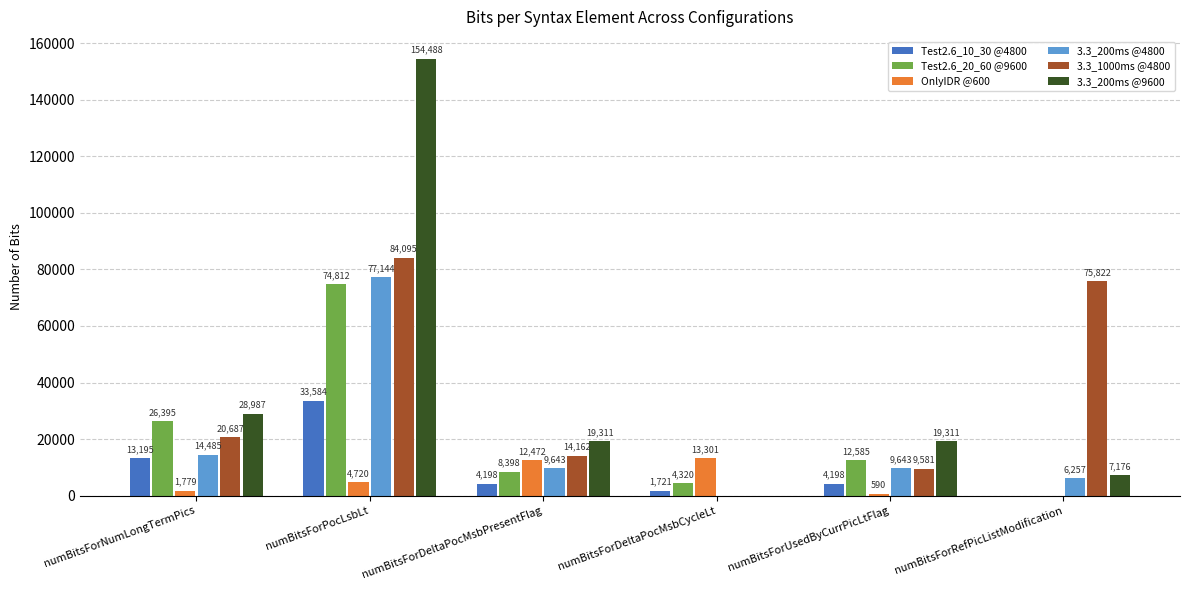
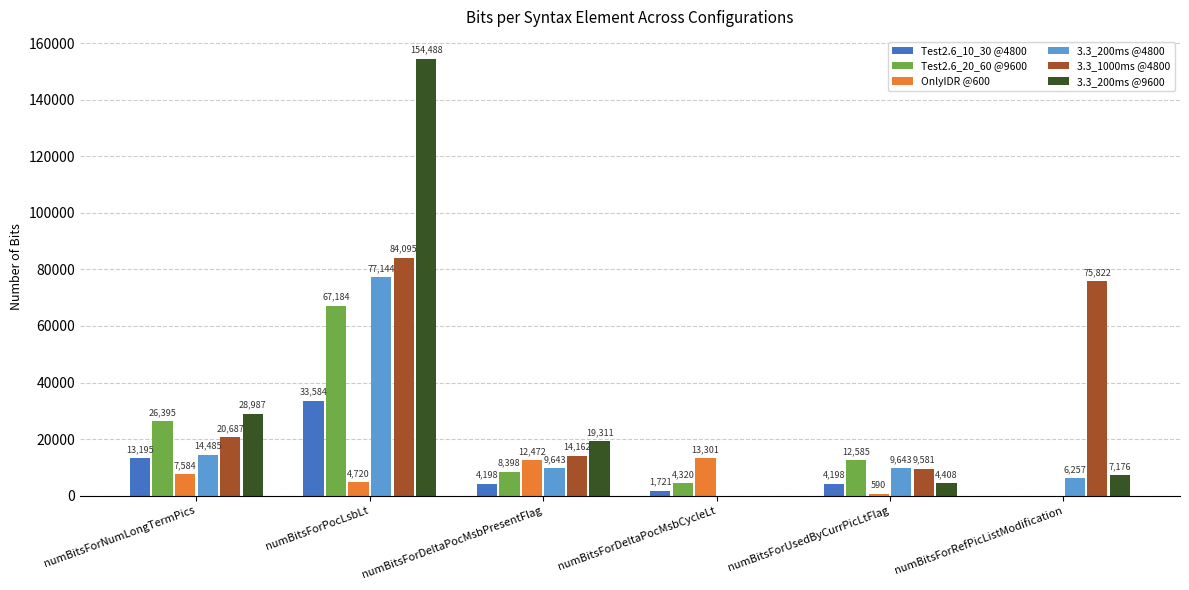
  {
    "Test2.6_20_60 @9600": {
      "numBitsForNumLongTermPics": "26,395",
-     "numBitsForPocLsbLt": "74,812",
+     "numBitsForPocLsbLt": "67,184",
      "numBitsForDeltaPocMsbPresentFlag": "8,398",
      "numBitsForDeltaPocMsbCycleLt": "4,320",
      "numBitsForUsedByCurrPicLtFlag": "12,585"
    },
    "OnlyIDR @600": {
-     "numBitsForNumLongTermPics": "1,779",
+     "numBitsForNumLongTermPics": "7,584",
      "numBitsForPocLsbLt": "4,720",
      "numBitsForDeltaPocMsbPresentFlag": "12,472",
      "numBitsForDeltaPocMsbCycleLt": "13,301",
      "numBitsForUsedByCurrPicLtFlag": "590"
    },
    "3.3_1000ms @4800": {
      "numBitsForNumLongTermPics": "20,687",
      "numBitsForPocLsbLt": "84,095",
      "numBitsForDeltaPocMsbPresentFlag": "14,162",
      "numBitsForUsedByCurrPicLtFlag": "9,581",
      "numBitsForRefPicListModification": "75,822"
    },
    "3.3_200ms @9600": {
      "numBitsForNumLongTermPics": "28,987",
      "numBitsForPocLsbLt": "154,488",
      "numBitsForDeltaPocMsbPresentFlag": "19,311",
-     "numBitsForUsedByCurrPicLtFlag": "19,311",
+     "numBitsForUsedByCurrPicLtFlag": "4,408",
      "numBitsForRefPicListModification": "7,176"
    }
  }
